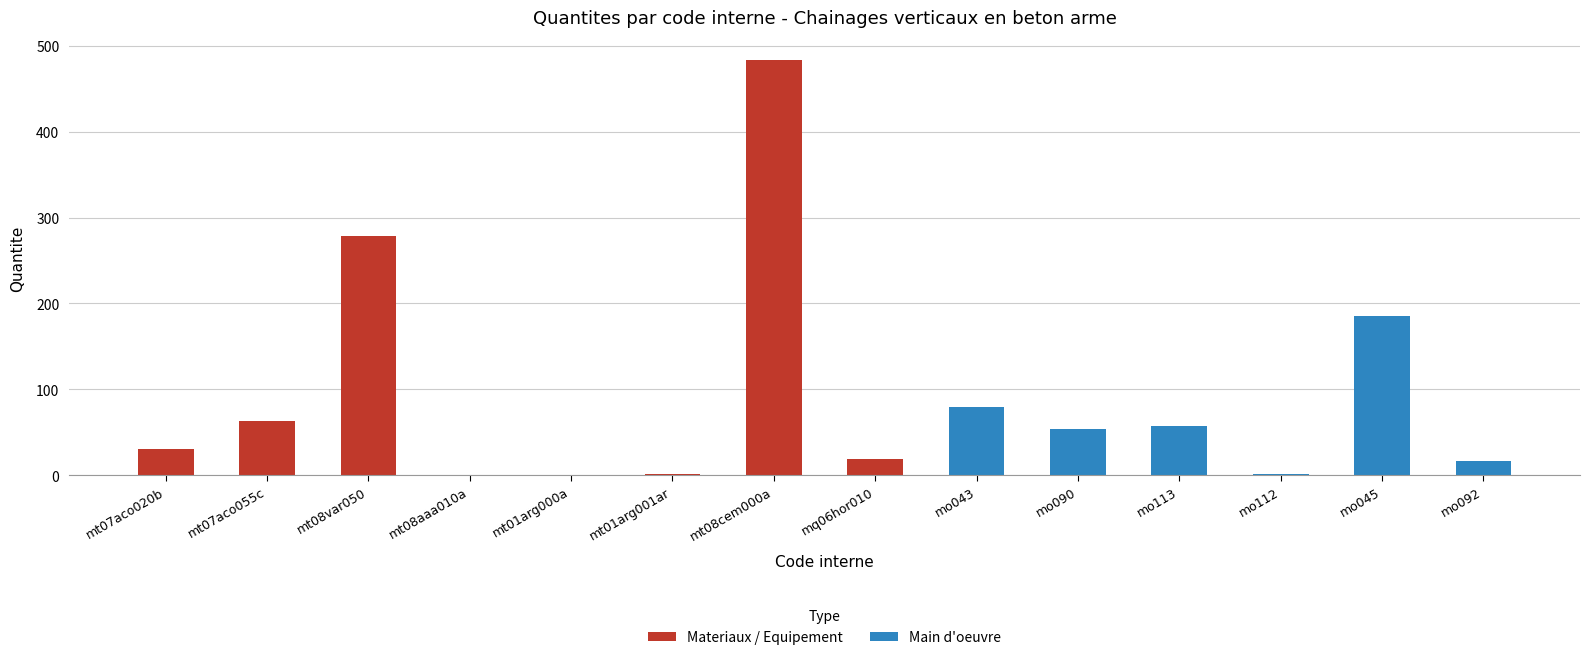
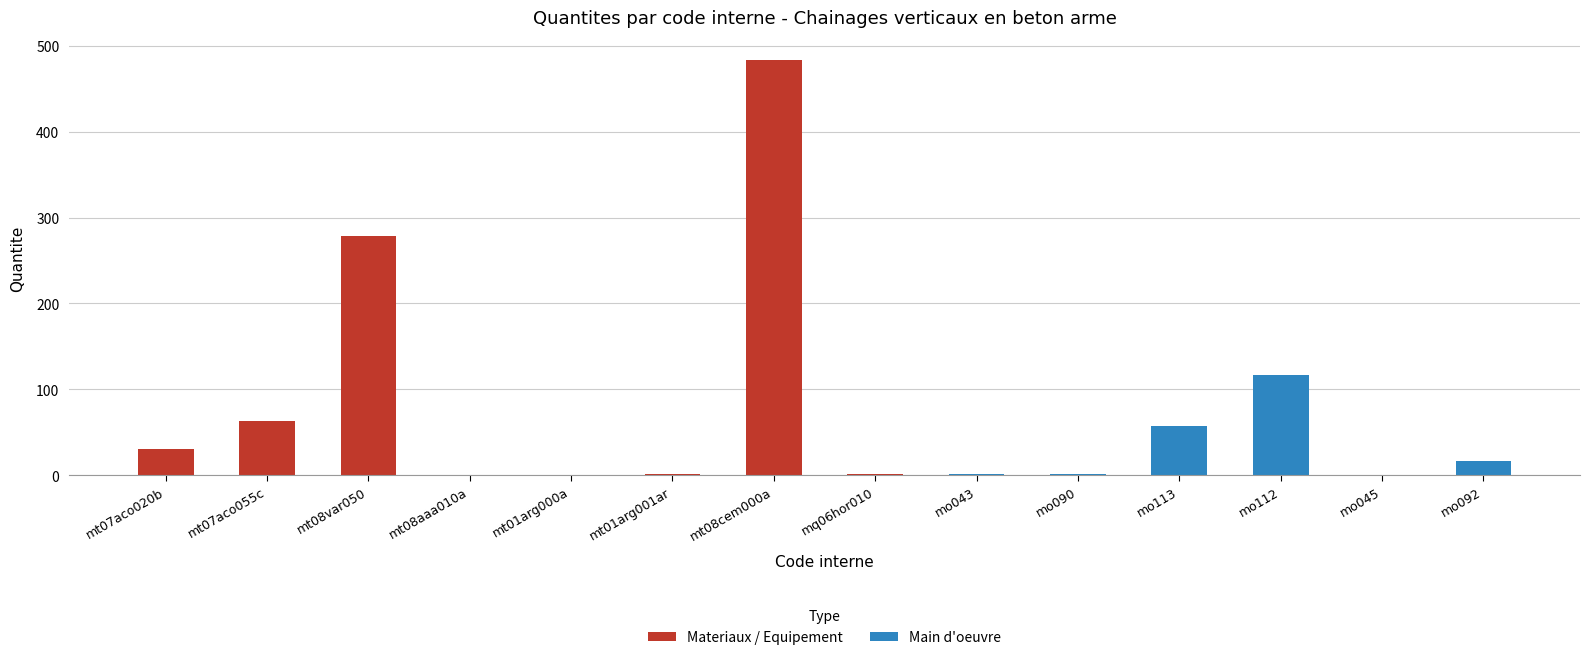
  {
    "mt07aco020b": 30,
    "mt07aco055c": 60,
    "mt08var050": 280,
    "mt08cem000a": 480,
-   "mq06hor010": 20,
-   "mo043": 80,
-   "mo090": 50,
+   "mq06hor010": 0,
+   "mo043": 0,
+   "mo090": 0,
    "mo113": 60,
-   "mo112": 0,
-   "mo045": 190,
+   "mo112": 120,
+   "mo045": 0,
    "mo092": 20
  }
